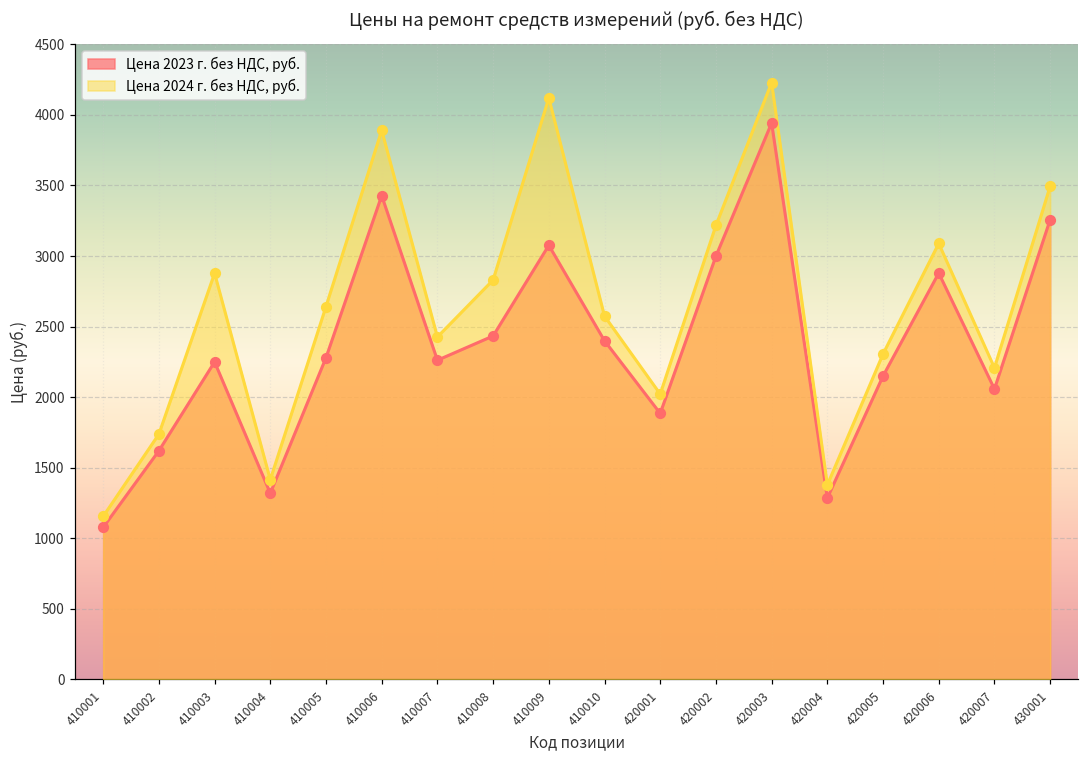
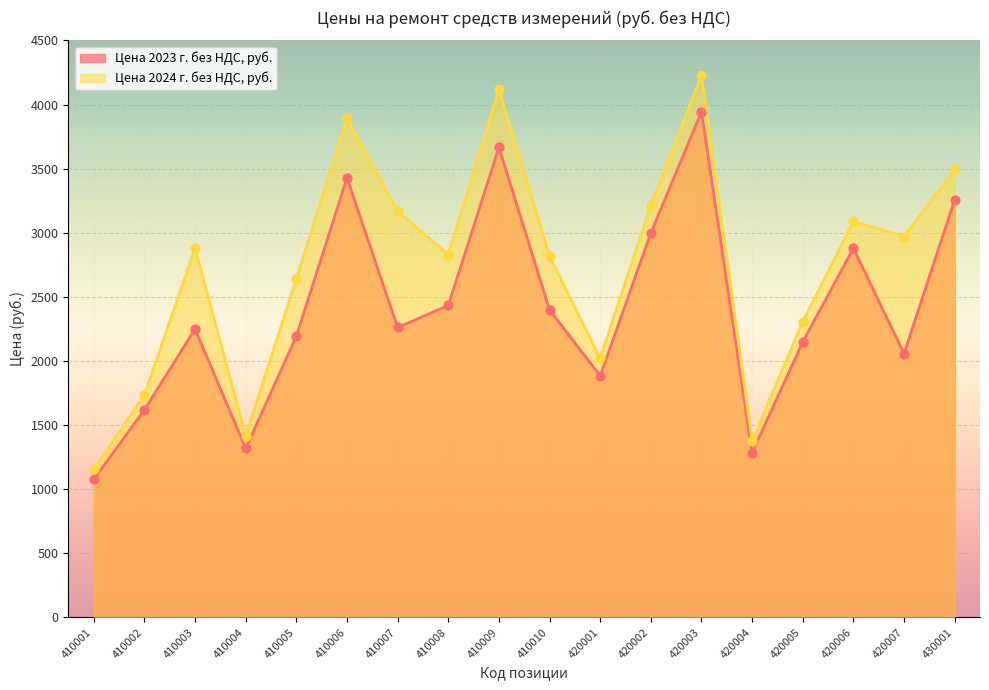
  {
    "Цена 2023 г. без НДС, руб.": {
      "410001": 1080,
      "410002": 1620,
      "410003": 2250,
      "410004": 1320,
-     "410005": 2280,
+     "410005": 2190,
      "410006": 3430,
      "410007": 2260,
      "410008": 2430,
-     "410009": 3080,
+     "410009": 3670,
      "410010": 2400,
      "420001": 1880,
      "420002": 3000,
      "420003": 3940,
      "420004": 1280,
      "420005": 2150,
      "420006": 2880,
      "420007": 2060,
      "430001": 3260
    },
    "Цена 2024 г. без НДС, руб.": {
      "410001": 1150,
      "410002": 1740,
      "410003": 2880,
      "410004": 1410,
      "410005": 2640,
      "410006": 3890,
-     "410007": 2430,
+     "410007": 3170,
      "410008": 2830,
      "410009": 4120,
-     "410010": 2570,
+     "410010": 2820,
      "420001": 2020,
      "420002": 3220,
      "420003": 4230,
      "420004": 1380,
      "420005": 2310,
      "420006": 3090,
-     "420007": 2210,
+     "420007": 2970,
      "430001": 3500
    }
  }
